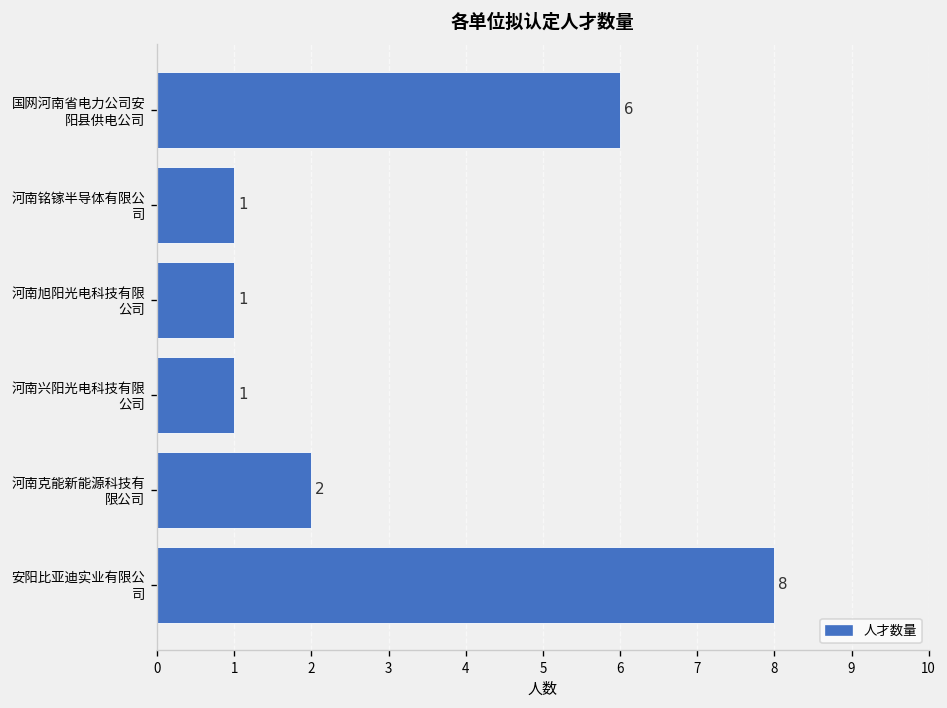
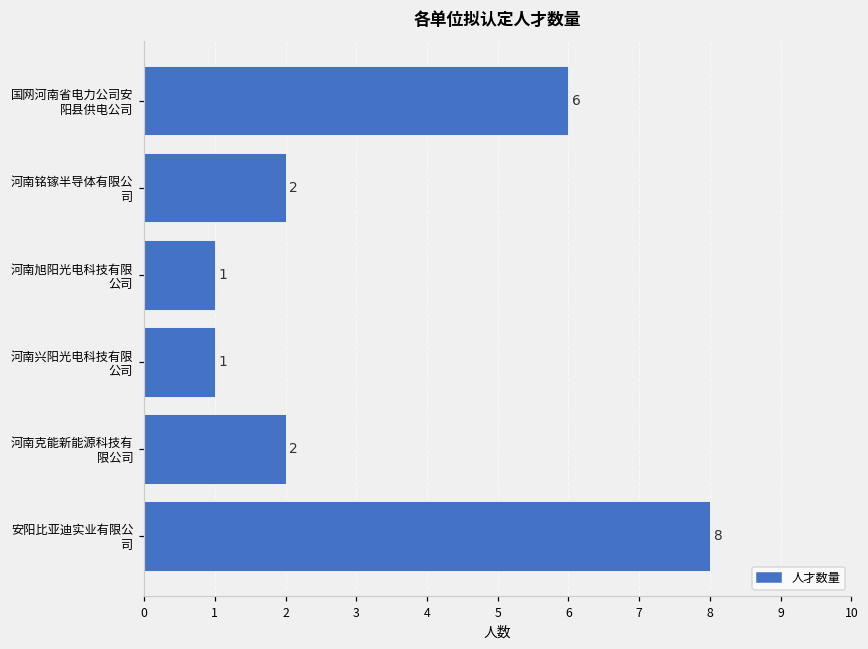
  {
    "国网河南省电力公司安 阳县供电公司": 6,
-   "河南铭镓半导体有限公 司": 1,
+   "河南铭镓半导体有限公 司": 2,
    "河南旭阳光电科技有限 公司": 1,
    "河南兴阳光电科技有限 公司": 1,
    "河南克能新能源科技有 限公司": 2,
    "安阳比亚迪实业有限公 司": 8
  }
